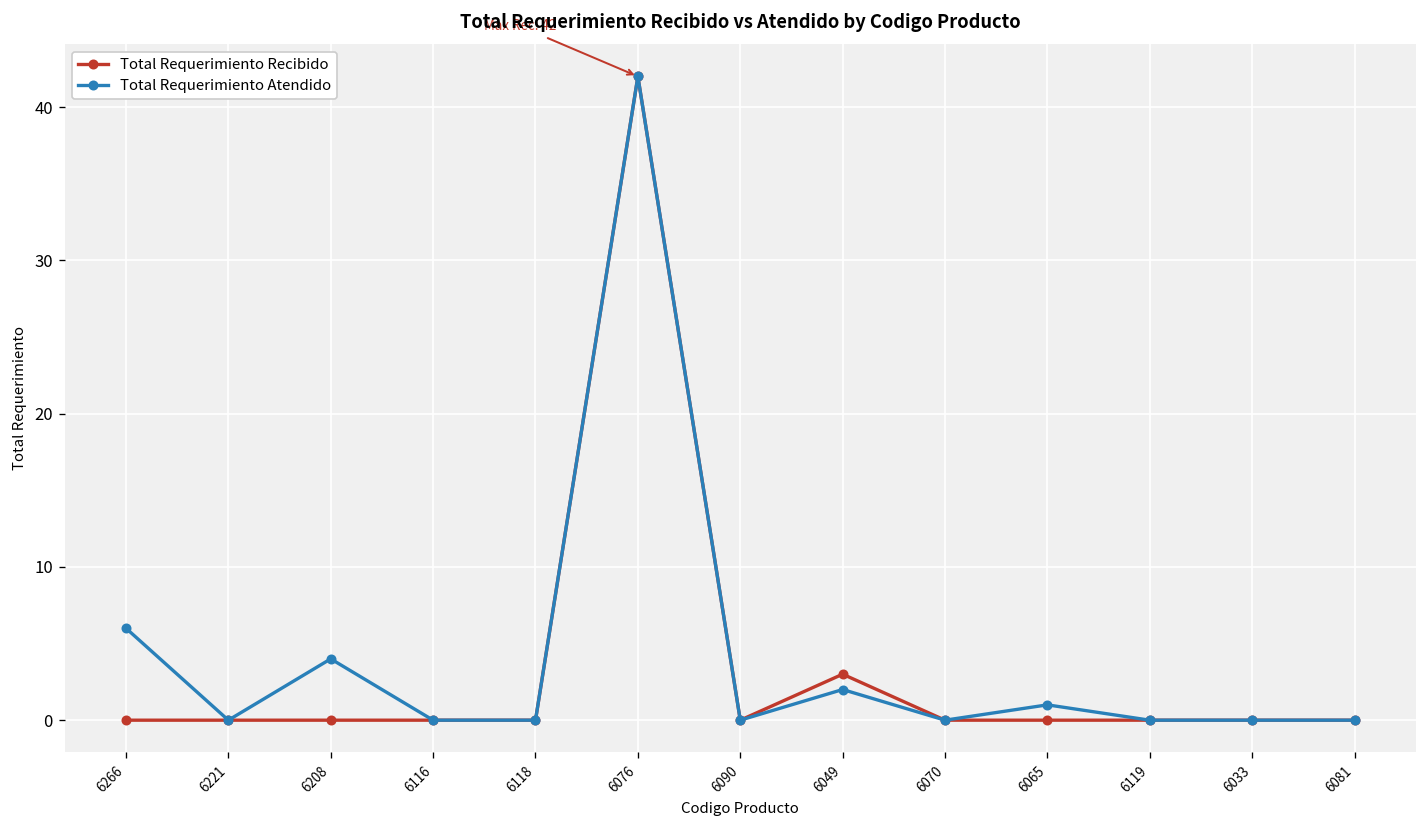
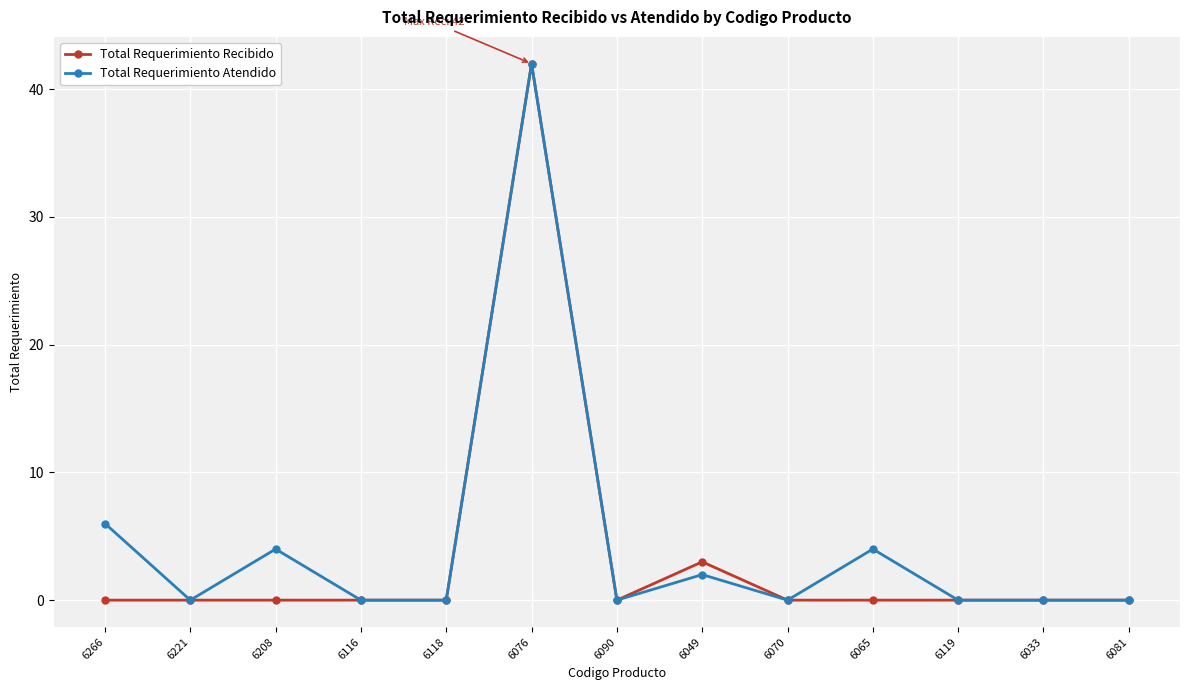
  {
    "Total Requerimiento Recibido": {
      "6266": 0,
      "6208": 0,
      "6049": 3,
      "6065": 0
    },
    "Total Requerimiento Atendido": {
      "6266": 6,
      "6208": 4,
      "6049": 2,
-     "6065": 1
+     "6065": 4
    }
  }
